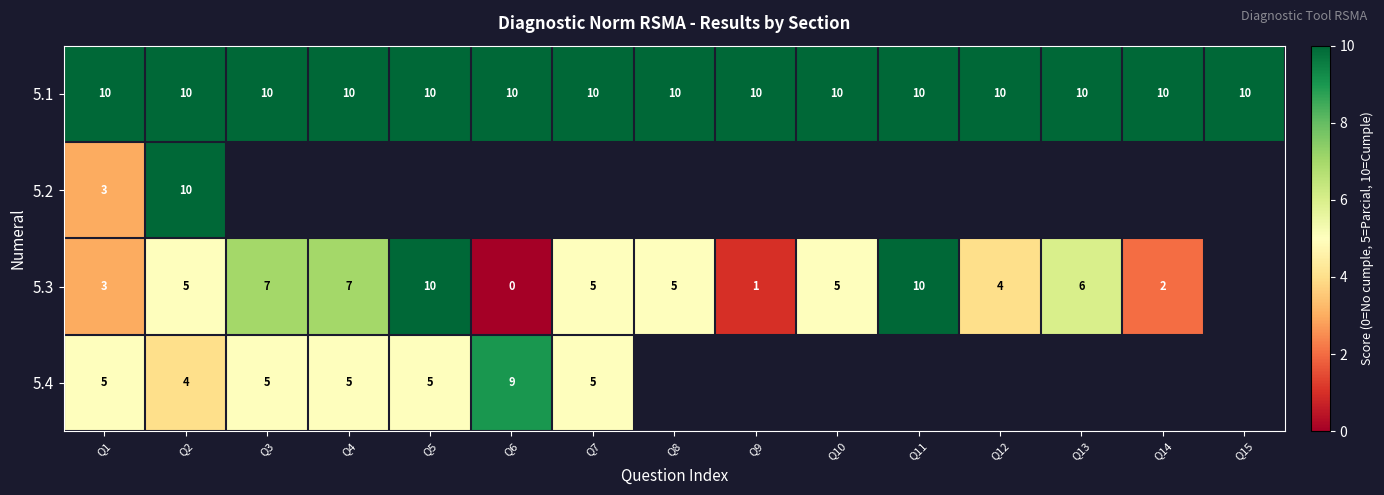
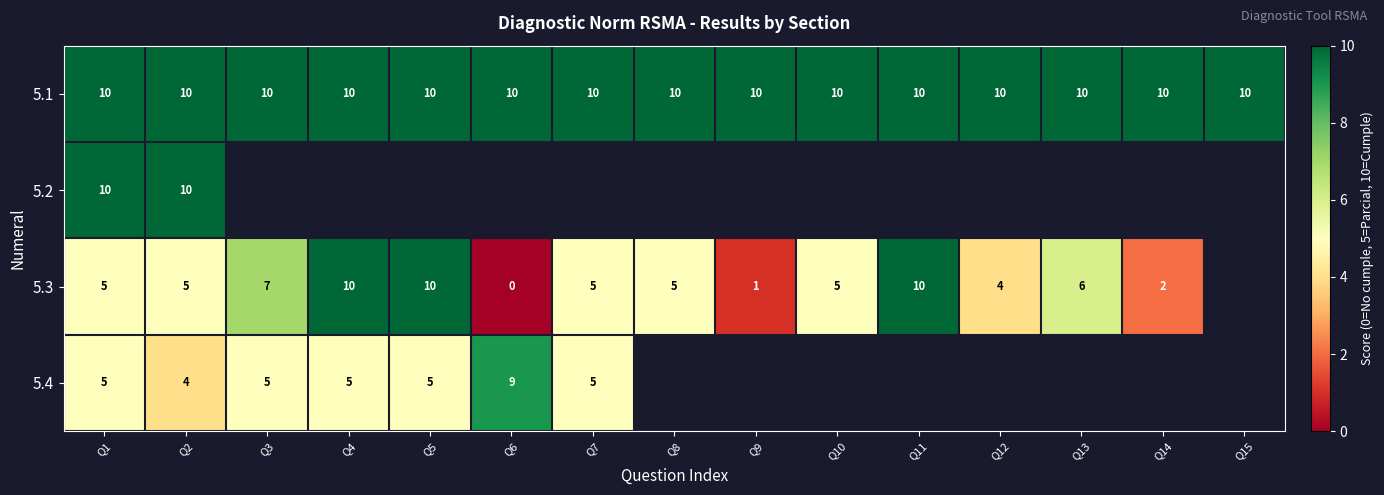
  {
    "5.1": {
      "Q1": 10,
      "Q2": 10,
      "Q3": 10,
      "Q4": 10,
      "Q5": 10,
      "Q6": 10,
      "Q7": 10,
      "Q8": 10,
      "Q9": 10,
      "Q10": 10,
      "Q11": 10,
      "Q12": 10,
      "Q13": 10,
      "Q14": 10,
      "Q15": 10
    },
    "5.2": {
-     "Q1": 3,
+     "Q1": 10,
      "Q2": 10
    },
    "5.3": {
-     "Q1": 3,
+     "Q1": 5,
      "Q2": 5,
      "Q3": 7,
-     "Q4": 7,
+     "Q4": 10,
      "Q5": 10,
      "Q6": 0,
      "Q7": 5,
      "Q8": 5,
      "Q9": 1,
      "Q10": 5,
      "Q11": 10,
      "Q12": 4,
      "Q13": 6,
      "Q14": 2
    },
    "5.4": {
      "Q1": 5,
      "Q2": 4,
      "Q3": 5,
      "Q4": 5,
      "Q5": 5,
      "Q6": 9,
      "Q7": 5
    }
  }
